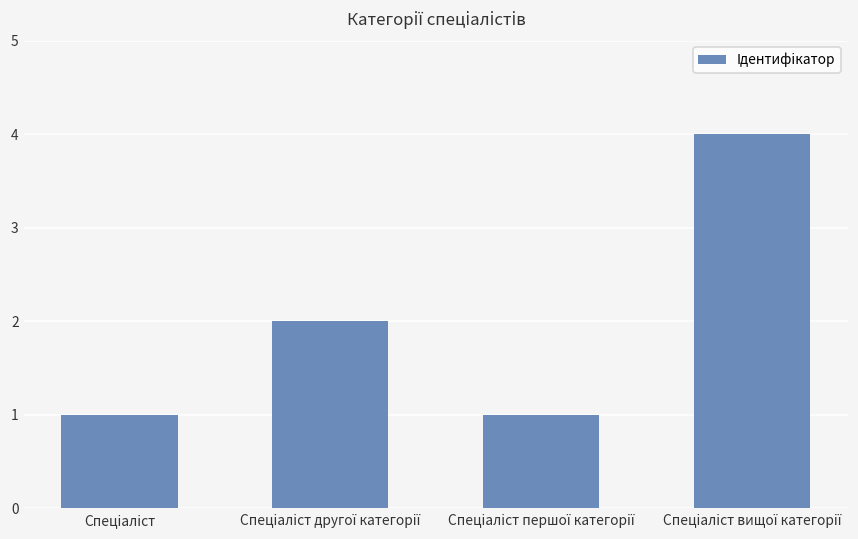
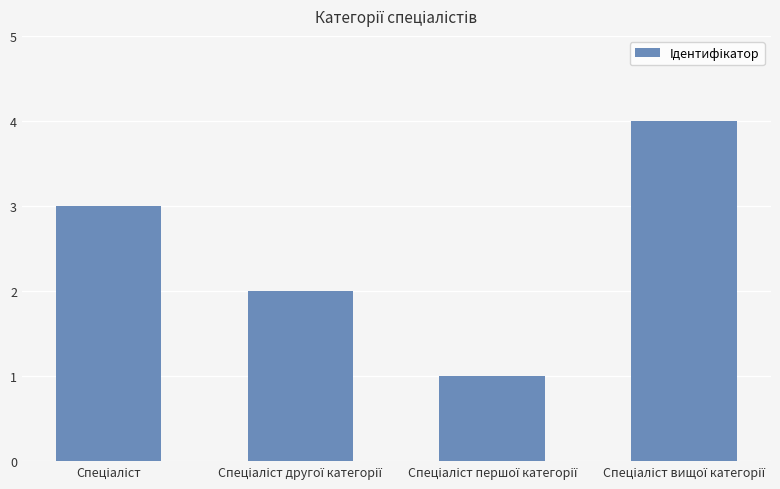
  {
-   "Спеціаліст": 1,
+   "Спеціаліст": 3,
    "Спеціаліст другої категорії": 2,
    "Спеціаліст першої категорії": 1,
    "Спеціаліст вищої категорії": 4
  }
